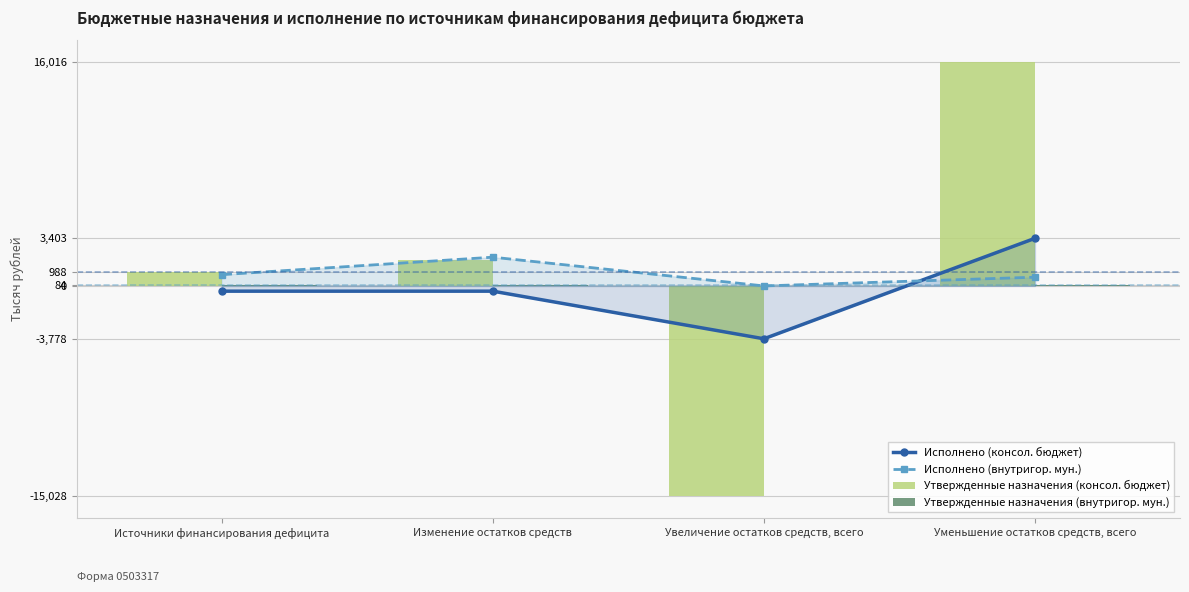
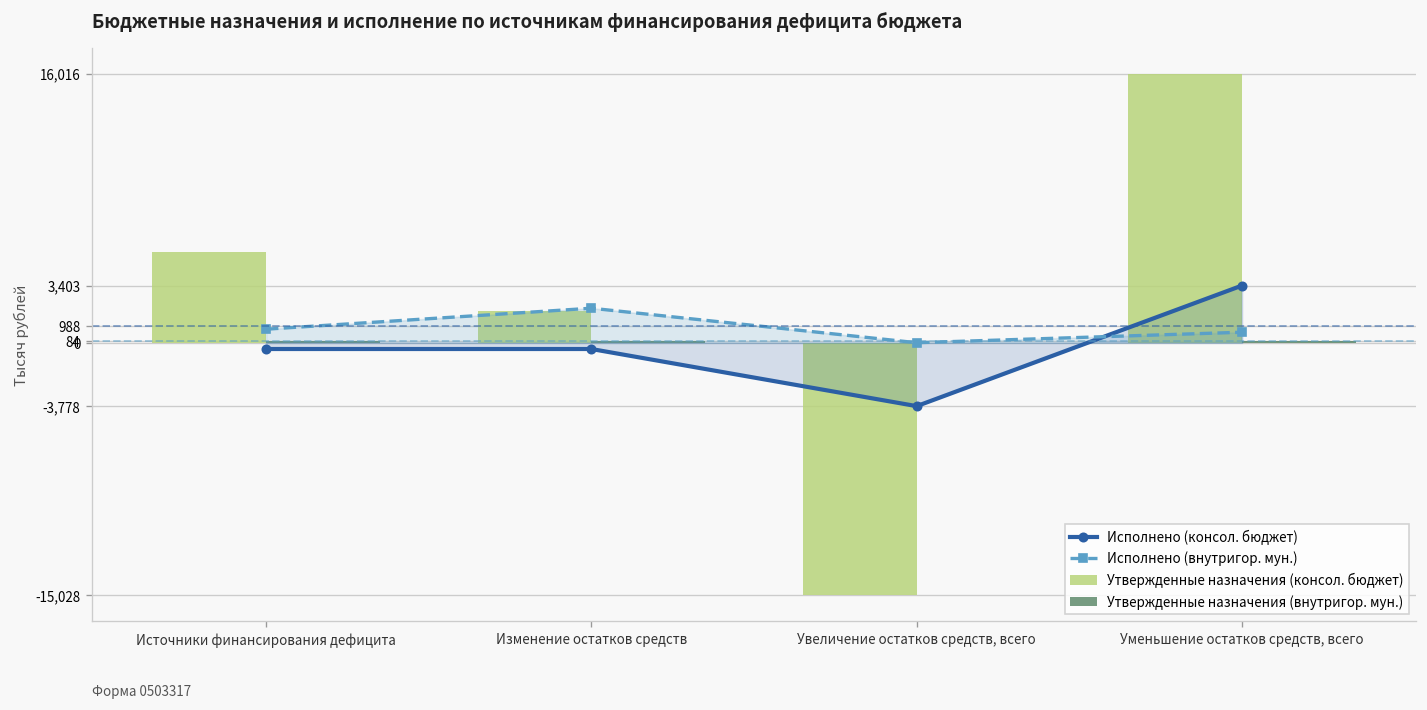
  {
    "Утвержденные назначения (консол. бюджет)": {
-     "Источники финансирования дефицита": "1,000",
+     "Источники финансирования дефицита": "5,400",
      "Изменение остатков средств": "1,900",
      "Увеличение остатков средств, всего": "-15,000",
      "Уменьшение остатков средств, всего": "16,000"
    },
    "Исполнено (внутригор. мун.)": {
      "Источники финансирования дефицита": "800",
      "Изменение остатков средств": "2,100",
      "Уменьшение остатков средств, всего": "600"
    },
    "Утвержденные назначения (внутригор. мун.)": {
      "Увеличение остатков средств, всего": "0"
    }
  }
